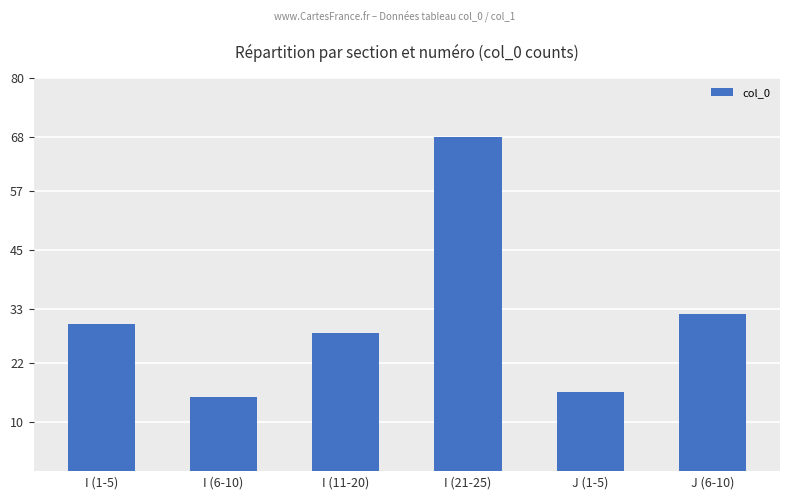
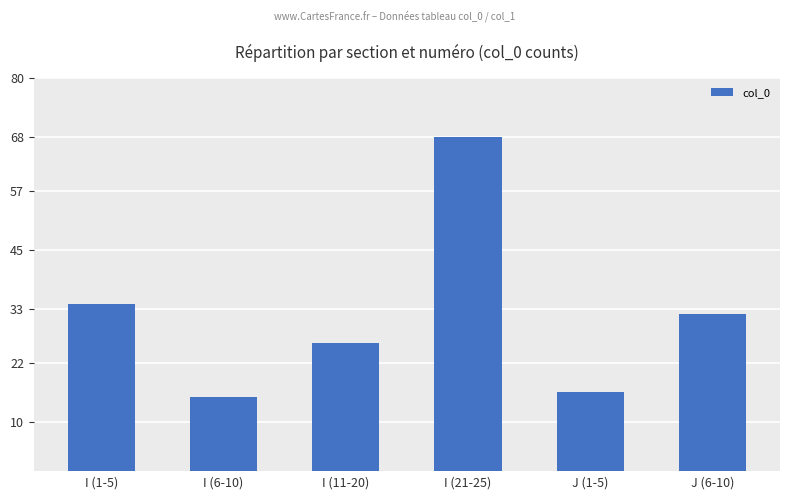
  {
-   "I (1-5)": 30,
+   "I (1-5)": 34,
    "I (6-10)": 15,
-   "I (11-20)": 28,
+   "I (11-20)": 26,
    "I (21-25)": 68,
    "J (1-5)": 16,
    "J (6-10)": 32
  }
